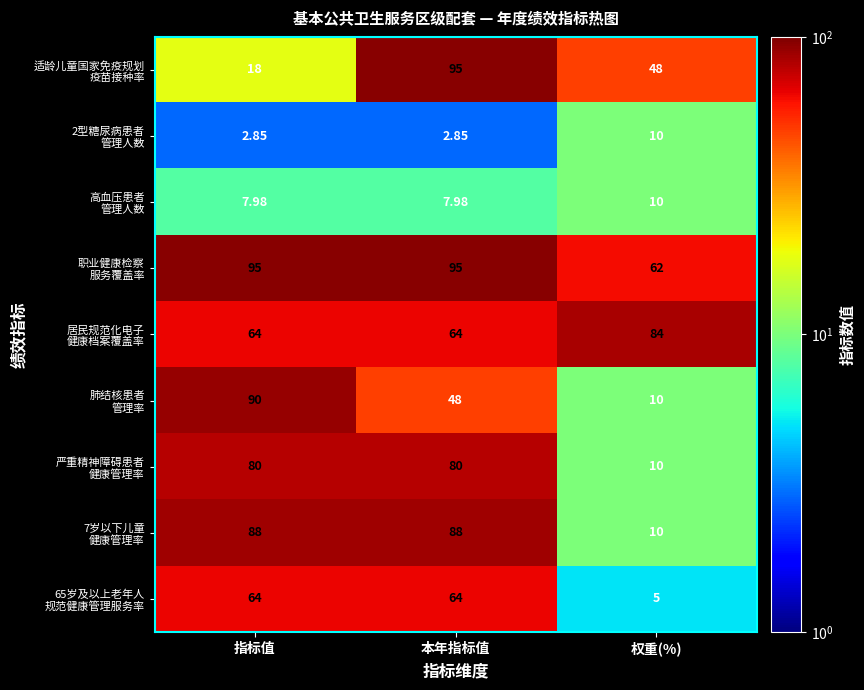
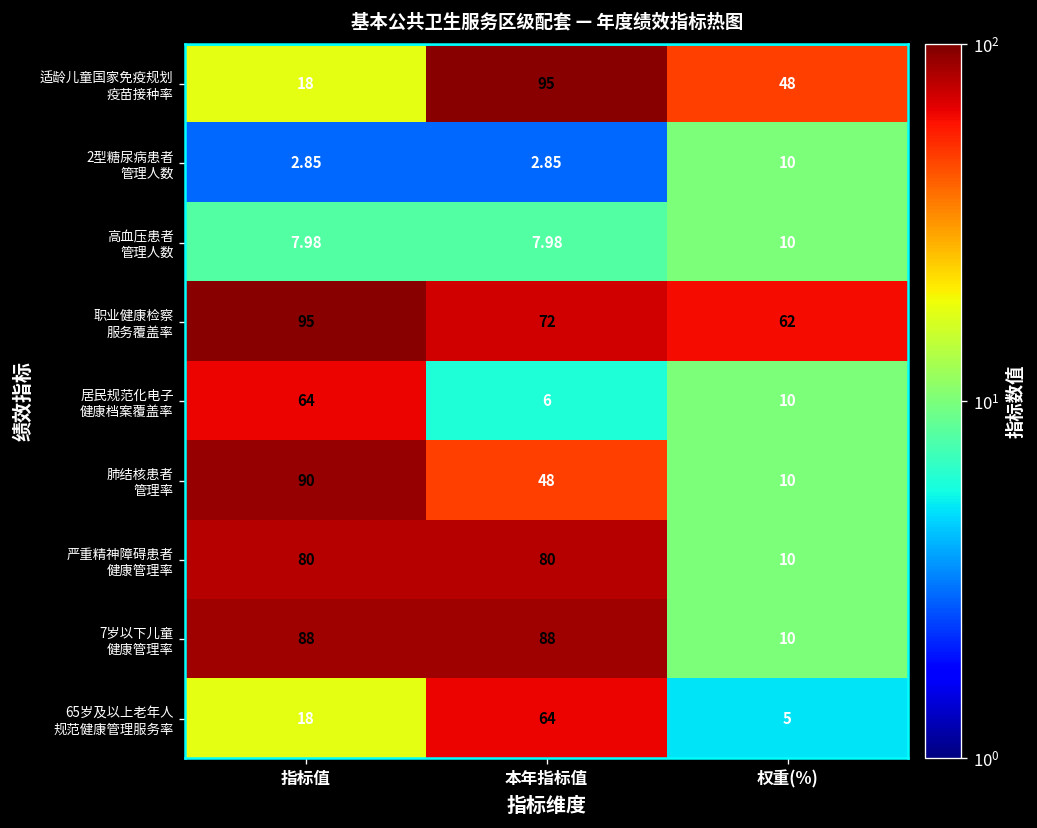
  {
    "适龄儿童国家免疫规划 疫苗接种率": {
      "指标值": 18,
      "本年指标值": 95,
      "权重(%)": 48
    },
    "2型糖尿病患者 管理人数": {
      "指标值": 2.85,
      "本年指标值": 2.85,
      "权重(%)": 10
    },
    "高血压患者 管理人数": {
      "指标值": 7.98,
      "本年指标值": 7.98,
      "权重(%)": 10
    },
    "职业健康检察 服务覆盖率": {
      "指标值": 95,
-     "本年指标值": 95,
+     "本年指标值": 72,
      "权重(%)": 62
    },
    "居民规范化电子 健康档案覆盖率": {
      "指标值": 64,
-     "本年指标值": 64,
-     "权重(%)": 84
+     "本年指标值": 6,
+     "权重(%)": 10
    },
    "肺结核患者 管理率": {
      "指标值": 90,
      "本年指标值": 48,
      "权重(%)": 10
    },
    "严重精神障碍患者 健康管理率": {
      "指标值": 80,
      "本年指标值": 80,
      "权重(%)": 10
    },
    "7岁以下儿童 健康管理率": {
      "指标值": 88,
      "本年指标值": 88,
      "权重(%)": 10
    },
    "65岁及以上老年人 规范健康管理服务率": {
-     "指标值": 64,
+     "指标值": 18,
      "本年指标值": 64,
      "权重(%)": 5
    }
  }
